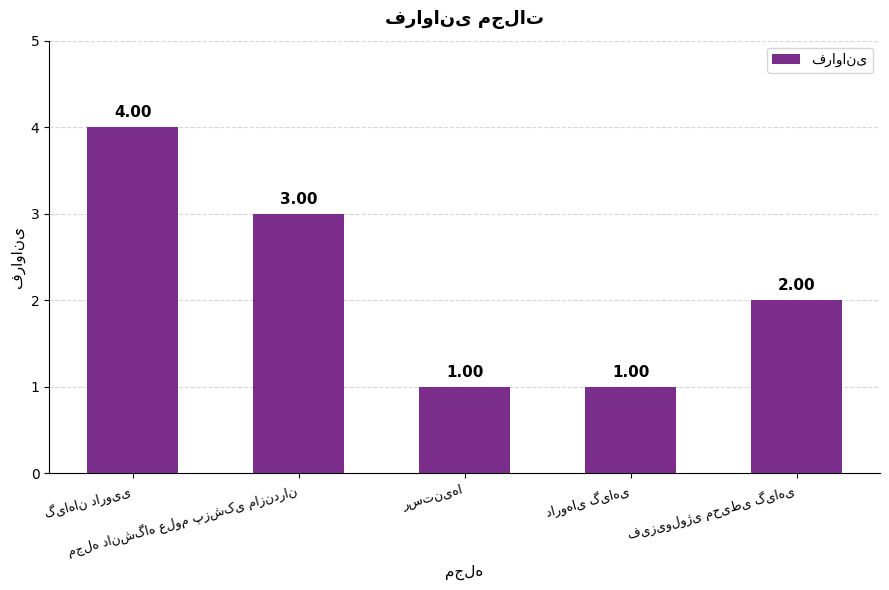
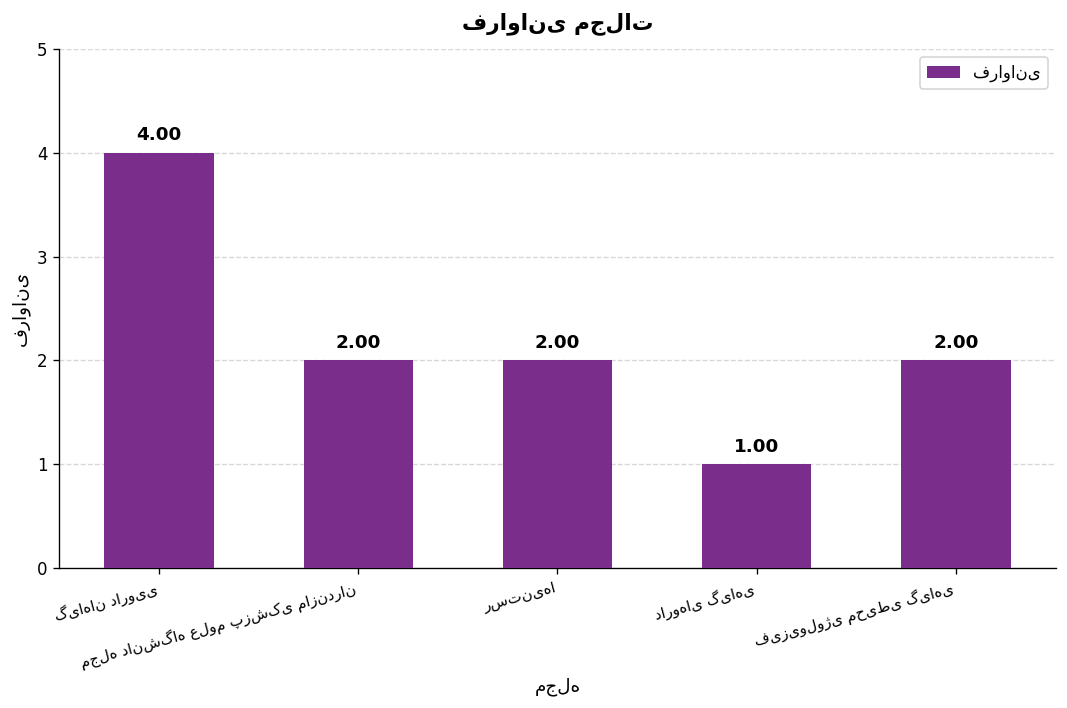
  {
    "گیاهان دارویی": 4.00,
-   "مجله دانشگاه علوم پزشکی مازندران": 3.00,
-   "رستنیها": 1.00,
+   "مجله دانشگاه علوم پزشکی مازندران": 2.00,
+   "رستنیها": 2.00,
    "داروهای گیاهی": 1.00,
    "فیزیولوژی محیطی گیاهی": 2.00
  }
